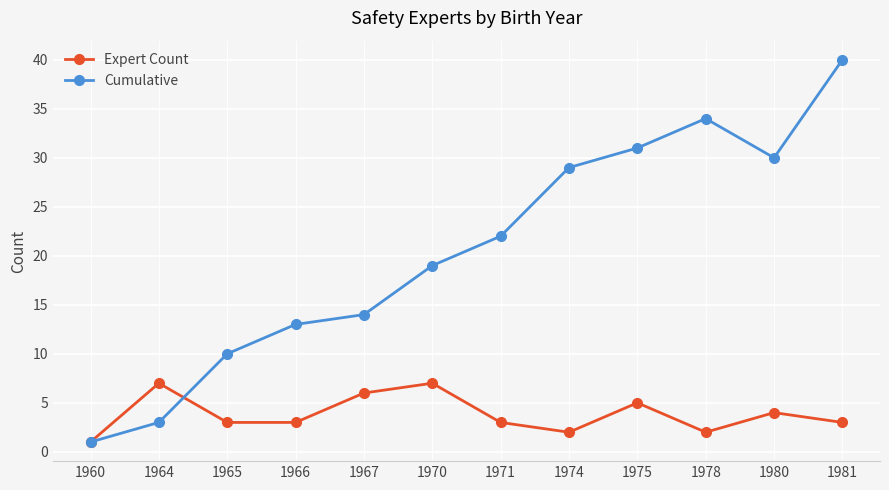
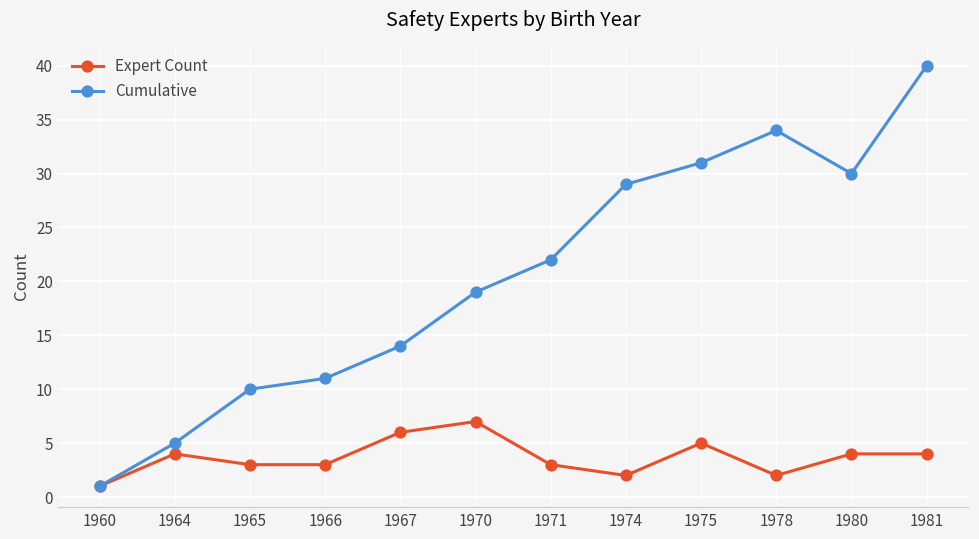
  {
    "Expert Count": {
-     "1964": 7,
+     "1964": 4,
      "1965": 3,
      "1966": 3,
      "1967": 6,
      "1970": 7,
      "1971": 3,
      "1974": 2,
      "1975": 5,
      "1978": 2,
      "1980": 4,
-     "1981": 3
+     "1981": 4
    },
    "Cumulative": {
-     "1964": 3,
+     "1964": 5,
      "1965": 10,
-     "1966": 13,
+     "1966": 11,
      "1967": 14,
      "1970": 19,
      "1971": 22,
      "1974": 29,
      "1975": 31,
      "1978": 34,
      "1980": 30,
      "1981": 40
    }
  }
